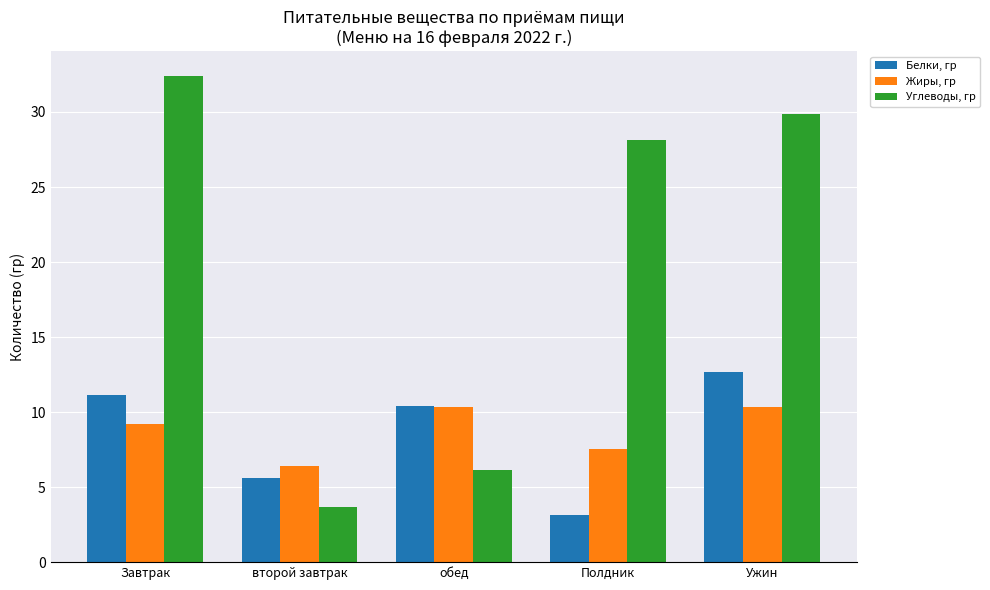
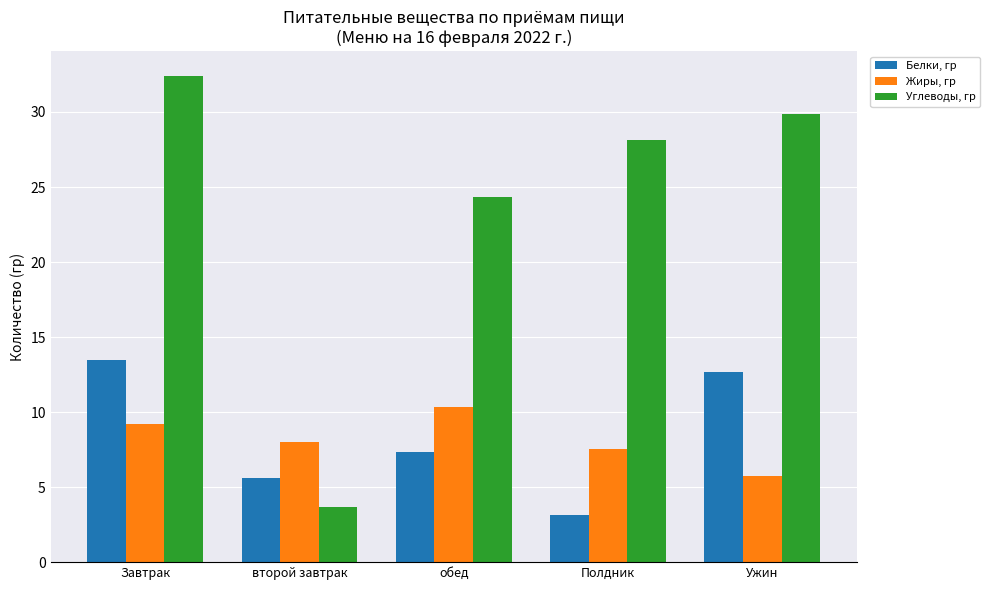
  {
    "Белки, гр": {
-     "Завтрак": 11.1,
+     "Завтрак": 13.5,
      "второй завтрак": 5.6,
-     "обед": 10.4,
+     "обед": 7.3,
      "Полдник": 3.1,
      "Ужин": 12.7
    },
    "Жиры, гр": {
      "Завтрак": 9.2,
-     "второй завтрак": 6.4,
+     "второй завтрак": 8.0,
      "обед": 10.4,
      "Полдник": 7.5,
-     "Ужин": 10.3
+     "Ужин": 5.8
    },
    "Углеводы, гр": {
      "Завтрак": 32.4,
      "второй завтрак": 3.7,
-     "обед": 6.1,
+     "обед": 24.3,
      "Полдник": 28.1,
      "Ужин": 29.8
    }
  }
